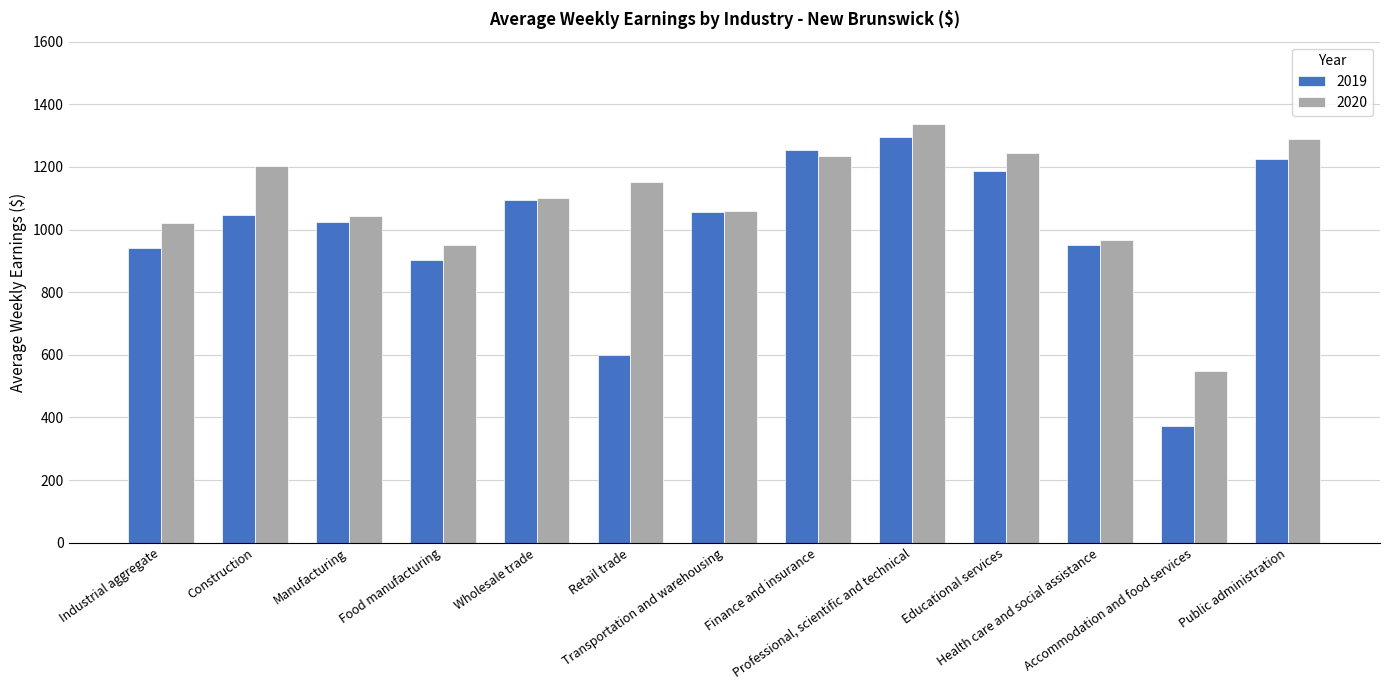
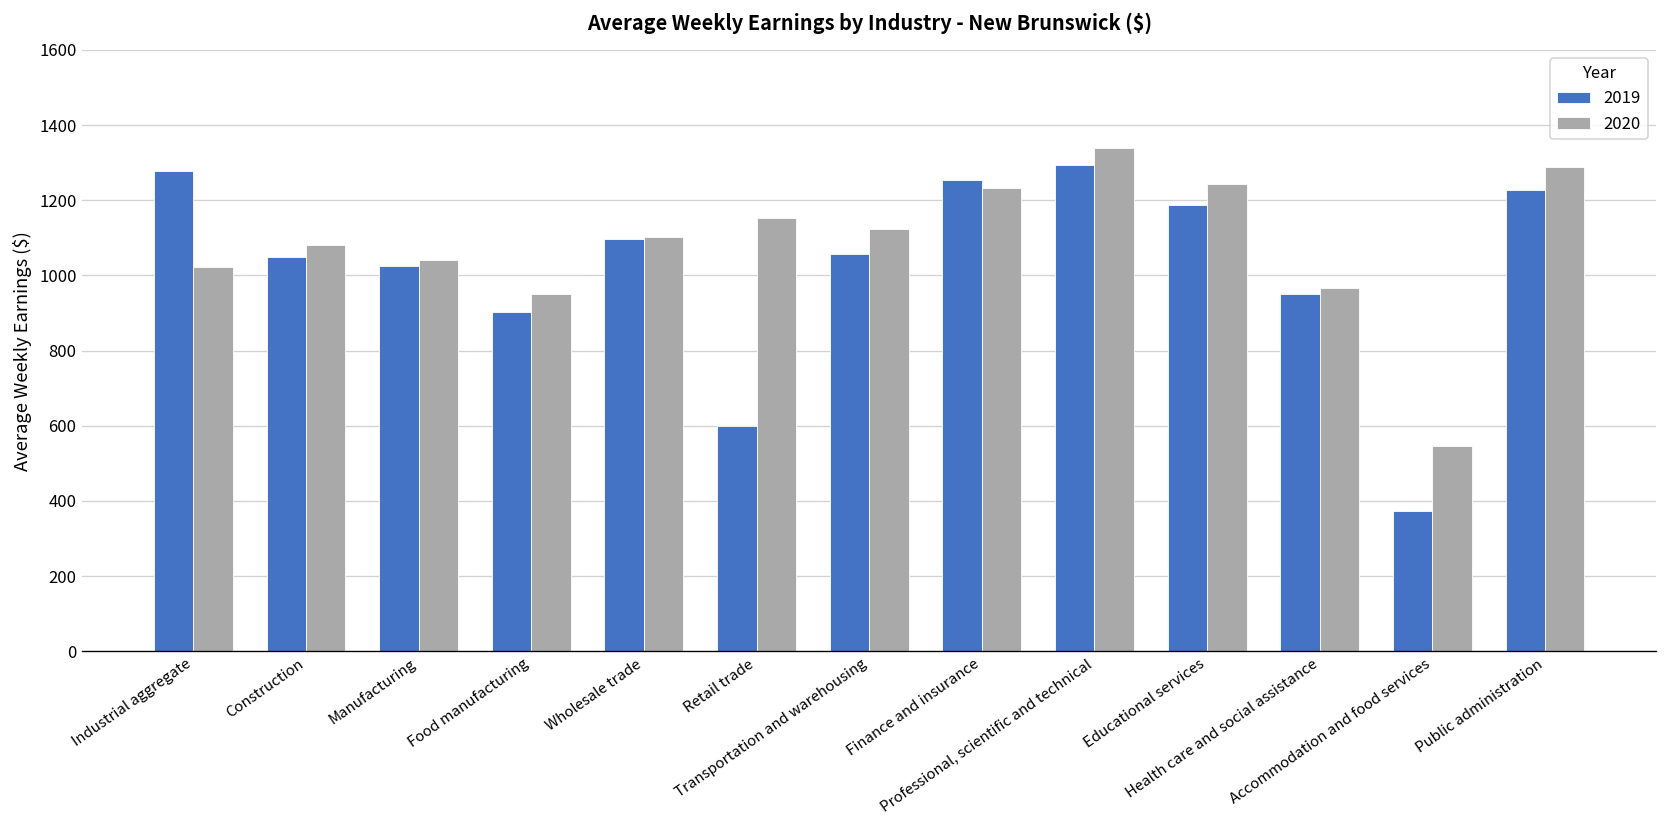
  {
    "2019": {
-     "Industrial aggregate": 940,
+     "Industrial aggregate": 1280,
      "Construction": 1050,
      "Manufacturing": 1020,
      "Food manufacturing": 900,
      "Wholesale trade": 1100,
      "Retail trade": 600,
      "Transportation and warehousing": 1060,
      "Finance and insurance": 1250,
      "Professional, scientific and technical": 1290,
      "Educational services": 1190,
      "Health care and social assistance": 950,
      "Accommodation and food services": 370,
      "Public administration": 1230
    },
    "2020": {
      "Industrial aggregate": 1020,
-     "Construction": 1200,
+     "Construction": 1080,
      "Manufacturing": 1040,
      "Food manufacturing": 950,
      "Wholesale trade": 1100,
      "Retail trade": 1150,
-     "Transportation and warehousing": 1060,
+     "Transportation and warehousing": 1120,
      "Finance and insurance": 1230,
      "Professional, scientific and technical": 1340,
      "Educational services": 1240,
      "Health care and social assistance": 970,
      "Accommodation and food services": 550,
      "Public administration": 1290
    }
  }
